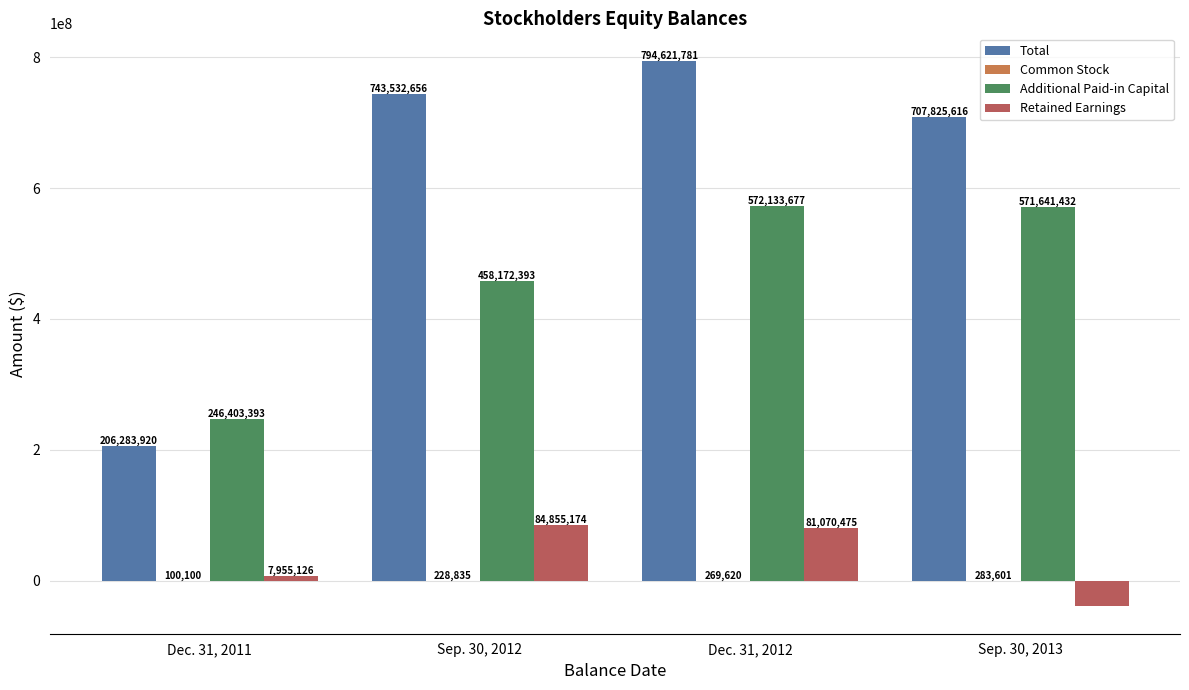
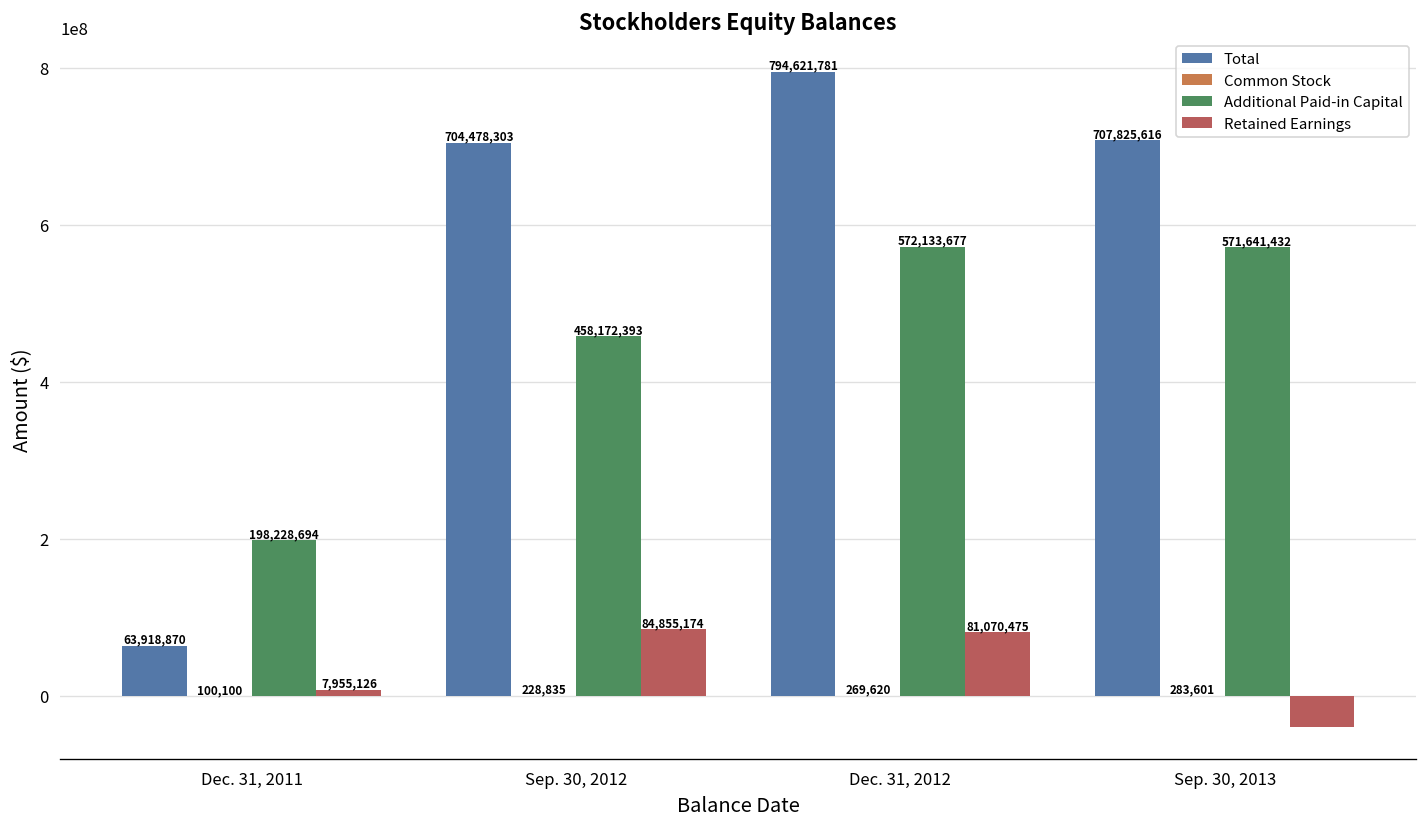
  {
    "Total": {
-     "Dec. 31, 2011": "206,283,920",
-     "Sep. 30, 2012": "743,532,656",
+     "Dec. 31, 2011": "63,918,870",
+     "Sep. 30, 2012": "704,478,303",
      "Dec. 31, 2012": "794,621,781",
      "Sep. 30, 2013": "707,825,616"
    },
    "Additional Paid-in Capital": {
-     "Dec. 31, 2011": "246,403,393",
+     "Dec. 31, 2011": "198,228,694",
      "Sep. 30, 2012": "458,172,393",
      "Dec. 31, 2012": "572,133,677",
      "Sep. 30, 2013": "571,641,432"
    }
  }
